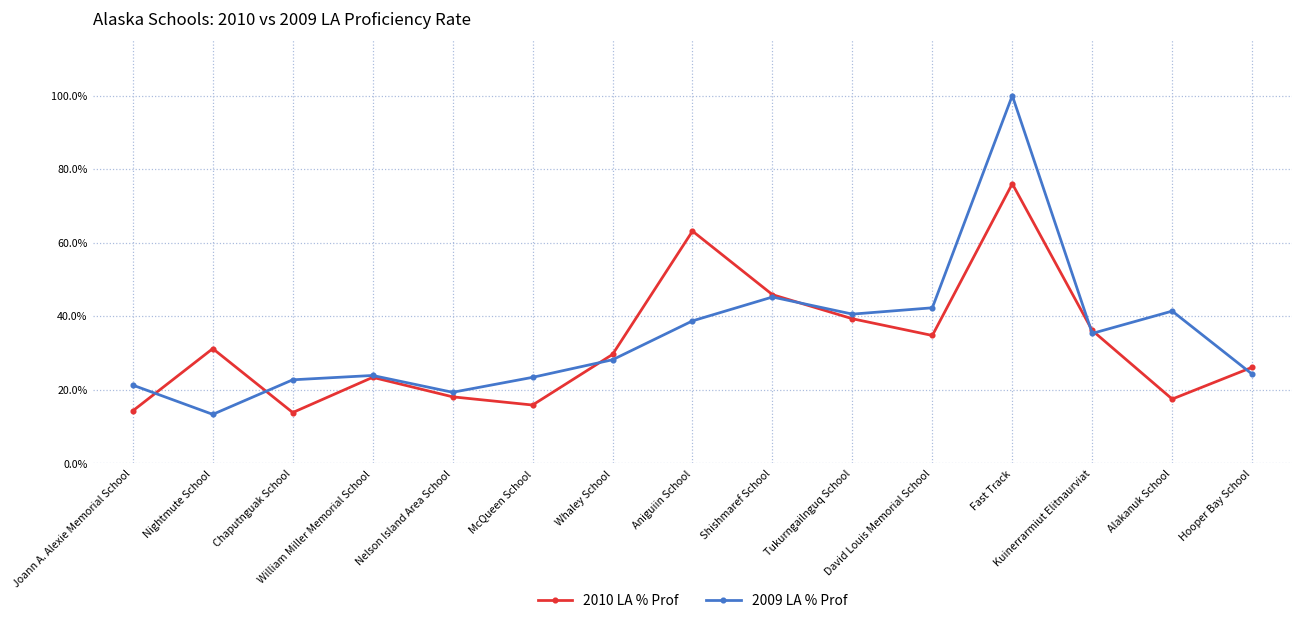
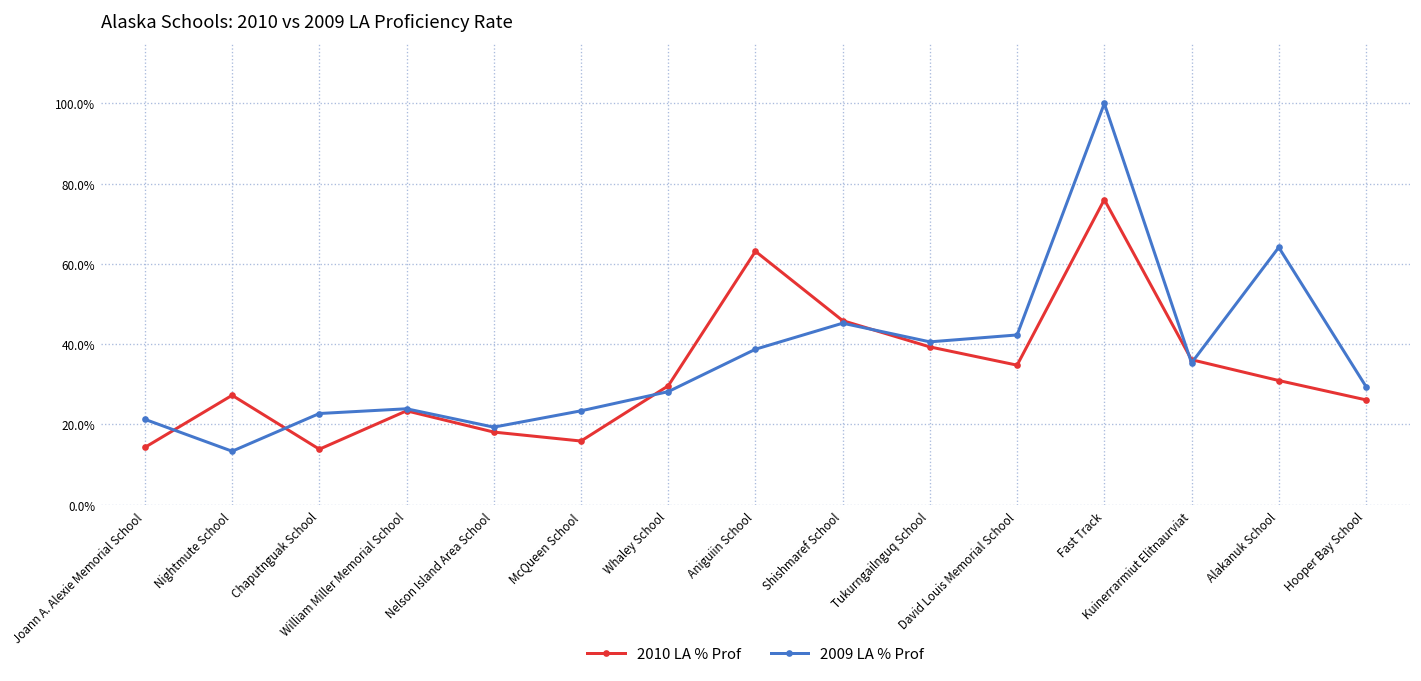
  {
    "2010 LA % Prof": {
      "Joann A. Alexie Memorial School": "14%",
-     "Nightmute School": "31%",
+     "Nightmute School": "27%",
      "Chaputnguak School": "14%",
      "Nelson Island Area School": "18%",
      "McQueen School": "16%",
      "Whaley School": "30%",
      "Aniguiin School": "63%",
      "Tukurngailnguq School": "39%",
      "David Louis Memorial School": "35%",
      "Fast Track": "76%",
      "Kuinerrarmiut Elitnaurviat": "36%",
-     "Alakanuk School": "17%",
+     "Alakanuk School": "31%",
      "Hooper Bay School": "26%"
    },
    "2009 LA % Prof": {
      "Joann A. Alexie Memorial School": "21%",
      "Nightmute School": "13%",
      "Chaputnguak School": "23%",
      "Nelson Island Area School": "19%",
      "McQueen School": "23%",
      "Whaley School": "28%",
      "Aniguiin School": "39%",
      "Tukurngailnguq School": "41%",
      "David Louis Memorial School": "42%",
      "Fast Track": "100%",
      "Kuinerrarmiut Elitnaurviat": "35%",
-     "Alakanuk School": "41%",
-     "Hooper Bay School": "24%"
+     "Alakanuk School": "64%",
+     "Hooper Bay School": "29%"
    }
  }
